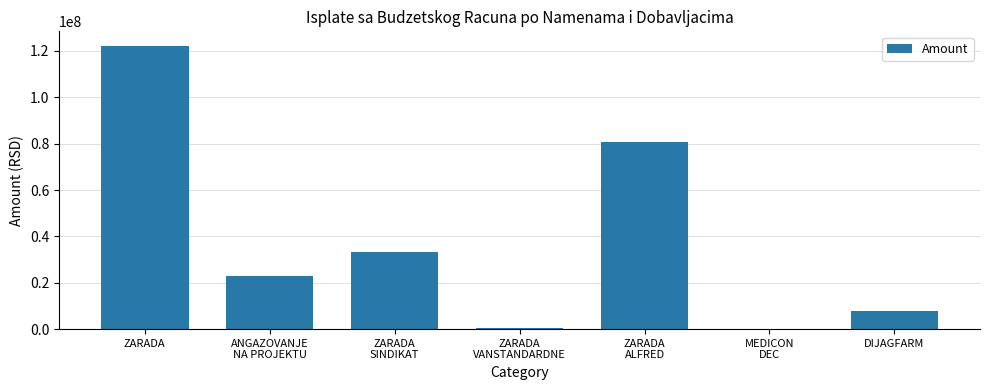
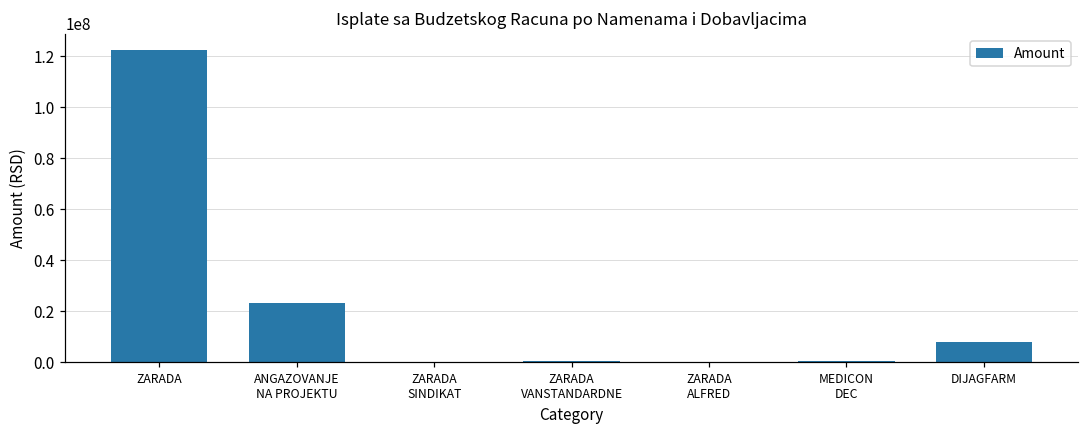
  {
    "ZARADA": 122000000,
    "ANGAZOVANJE NA PROJEKTU": 23000000,
-   "ZARADA SINDIKAT": 33000000,
-   "ZARADA ALFRED": 81000000,
+   "ZARADA SINDIKAT": 0,
+   "ZARADA ALFRED": 0,
    "DIJAGFARM": 8000000
  }
